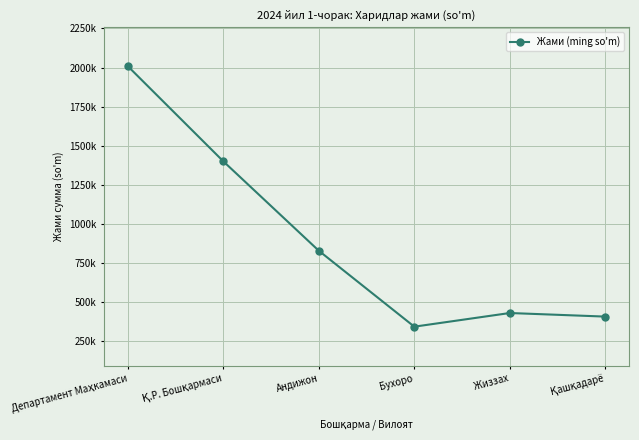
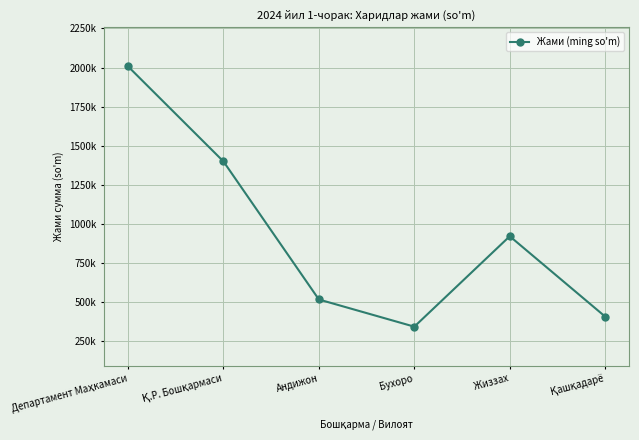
  {
    "Департамент Маҳкамаси": 2010000,
    "Қ.Р. Бошқармаси": 1400000,
-   "Андижон": 830000,
+   "Андижон": 520000,
    "Бухоро": 340000,
-   "Жиззах": 430000,
+   "Жиззах": 920000,
    "Қашқадарё": 410000
  }
